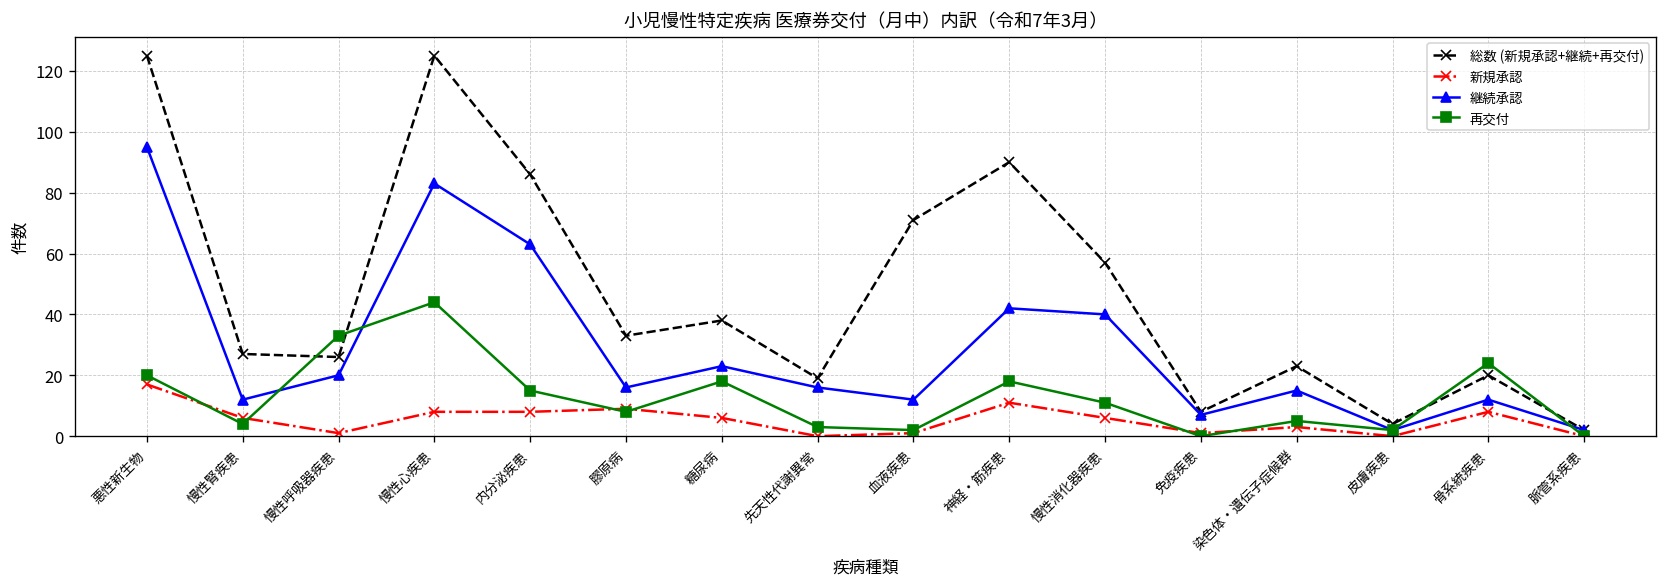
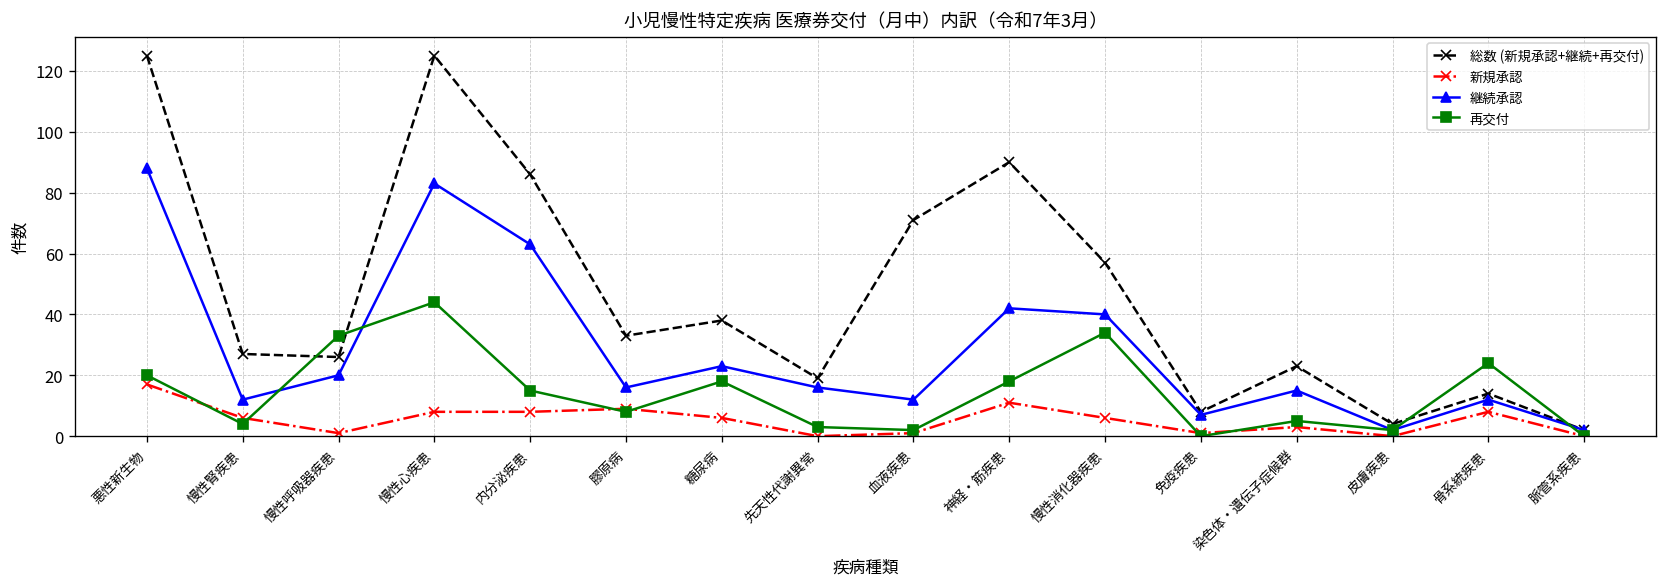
  {
    "総数 (新規承認+継続+再交付)": {
      "悪性新生物": 125,
      "慢性腎疾患": 27,
      "慢性呼吸器疾患": 26,
      "慢性心疾患": 125,
      "内分泌疾患": 86,
      "膠原病": 33,
      "糖尿病": 38,
      "先天性代謝異常": 19,
      "血液疾患": 71,
      "神経・筋疾患": 90,
      "慢性消化器疾患": 57,
      "免疫疾患": 8,
      "染色体・遺伝子症候群": 23,
      "皮膚疾患": 4,
-     "骨系統疾患": 20
+     "骨系統疾患": 14
    },
    "新規承認": {
      "悪性新生物": 17,
      "慢性腎疾患": 6,
      "慢性呼吸器疾患": 1,
      "慢性心疾患": 8,
      "内分泌疾患": 8,
      "糖尿病": 6,
      "先天性代謝異常": 0,
      "血液疾患": 1,
      "神経・筋疾患": 11,
      "慢性消化器疾患": 6,
      "染色体・遺伝子症候群": 3,
      "皮膚疾患": 0,
      "骨系統疾患": 8
    },
    "継続承認": {
-     "悪性新生物": 95,
+     "悪性新生物": 88,
      "慢性腎疾患": 12,
      "慢性呼吸器疾患": 20,
      "慢性心疾患": 83,
      "内分泌疾患": 63,
      "膠原病": 16,
      "糖尿病": 23,
      "先天性代謝異常": 16,
      "血液疾患": 12,
      "神経・筋疾患": 42,
      "慢性消化器疾患": 40,
      "免疫疾患": 7,
      "染色体・遺伝子症候群": 15,
      "骨系統疾患": 12
    },
    "再交付": {
      "悪性新生物": 20,
      "慢性腎疾患": 4,
      "慢性呼吸器疾患": 33,
      "慢性心疾患": 44,
      "内分泌疾患": 15,
      "糖尿病": 18,
      "先天性代謝異常": 3,
      "血液疾患": 2,
      "神経・筋疾患": 18,
-     "慢性消化器疾患": 11,
+     "慢性消化器疾患": 34,
      "染色体・遺伝子症候群": 5,
      "骨系統疾患": 24
    }
  }
